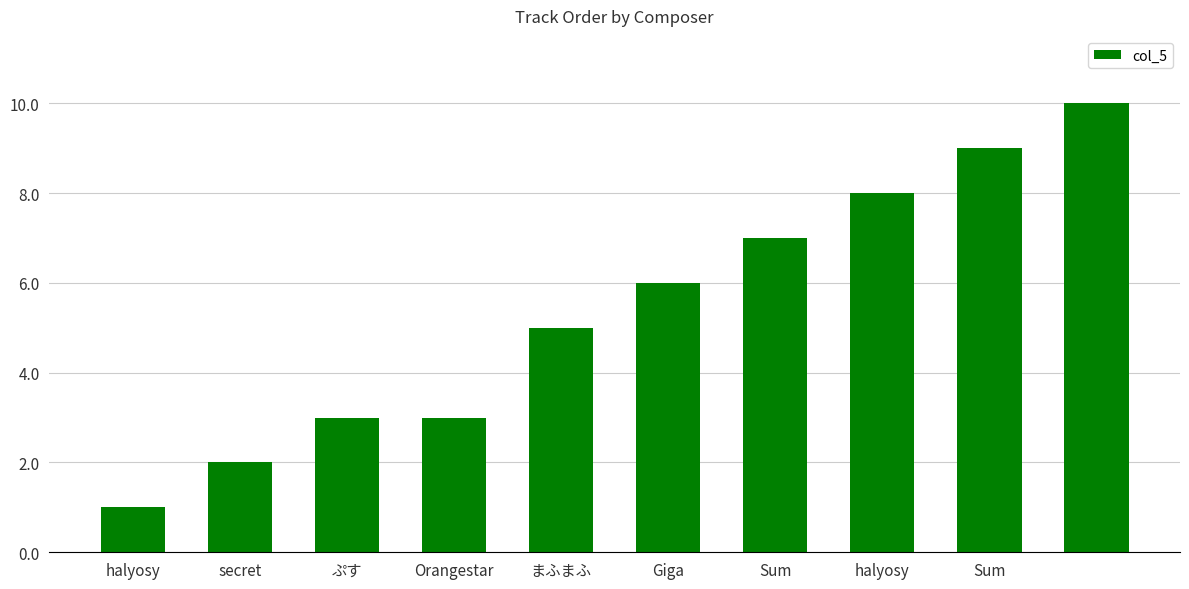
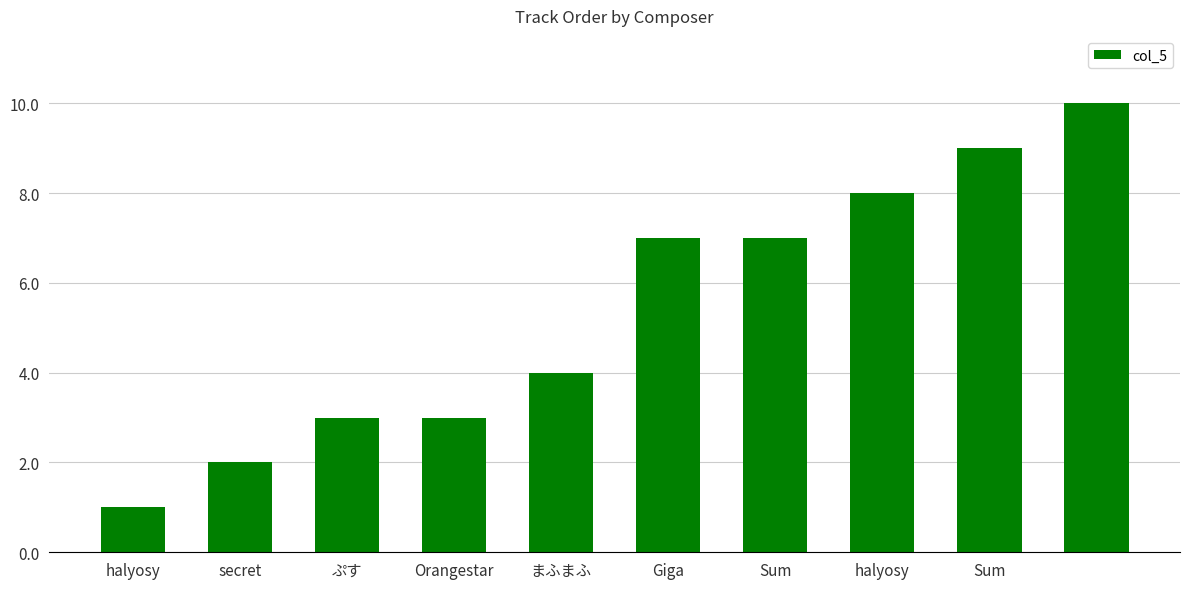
  {
    "secret": 2,
    "ぷす": 3,
    "Orangestar": 3,
-   "まふまふ": 5,
-   "Giga": 6
+   "まふまふ": 4,
+   "Giga": 7
  }
